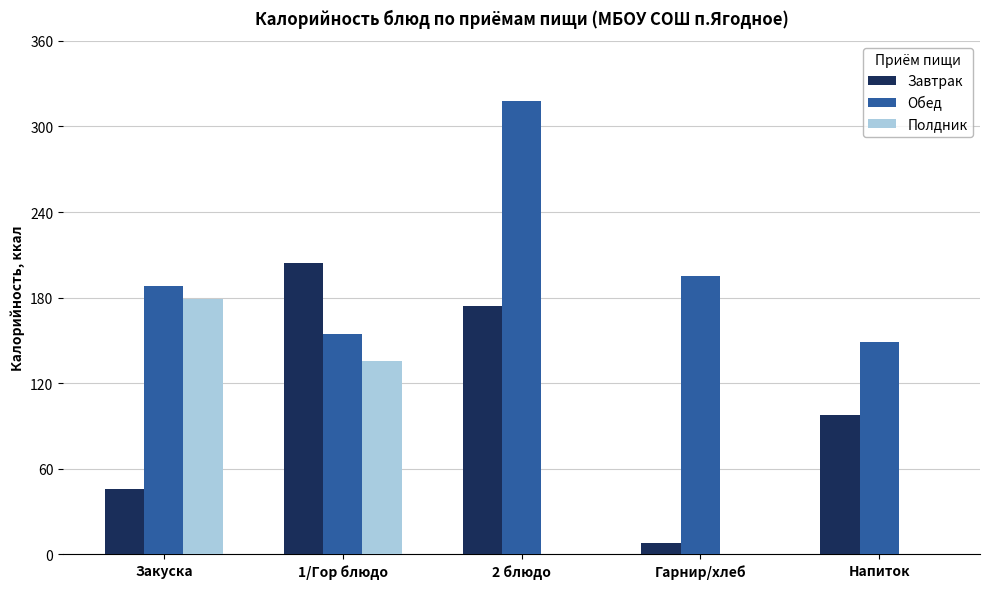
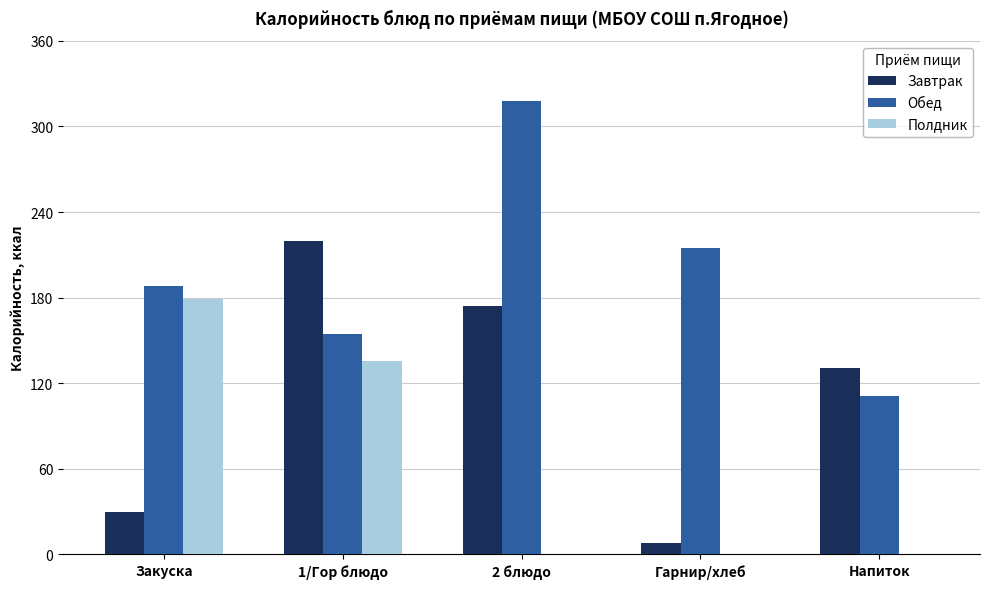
  {
    "Завтрак": {
-     "Закуска": 46,
-     "1/Гор блюдо": 204,
+     "Закуска": 30,
+     "1/Гор блюдо": 220,
      "2 блюдо": 174,
      "Гарнир/хлеб": 8,
-     "Напиток": 98
+     "Напиток": 131
    },
    "Обед": {
      "Закуска": 188,
      "1/Гор блюдо": 154,
      "2 блюдо": 318,
-     "Гарнир/хлеб": 195,
-     "Напиток": 149
+     "Гарнир/хлеб": 215,
+     "Напиток": 111
    },
    "Полдник": {
      "Закуска": 179,
      "1/Гор блюдо": 136,
      "2 блюдо": 0,
      "Гарнир/хлеб": 0,
      "Напиток": 0
    }
  }
